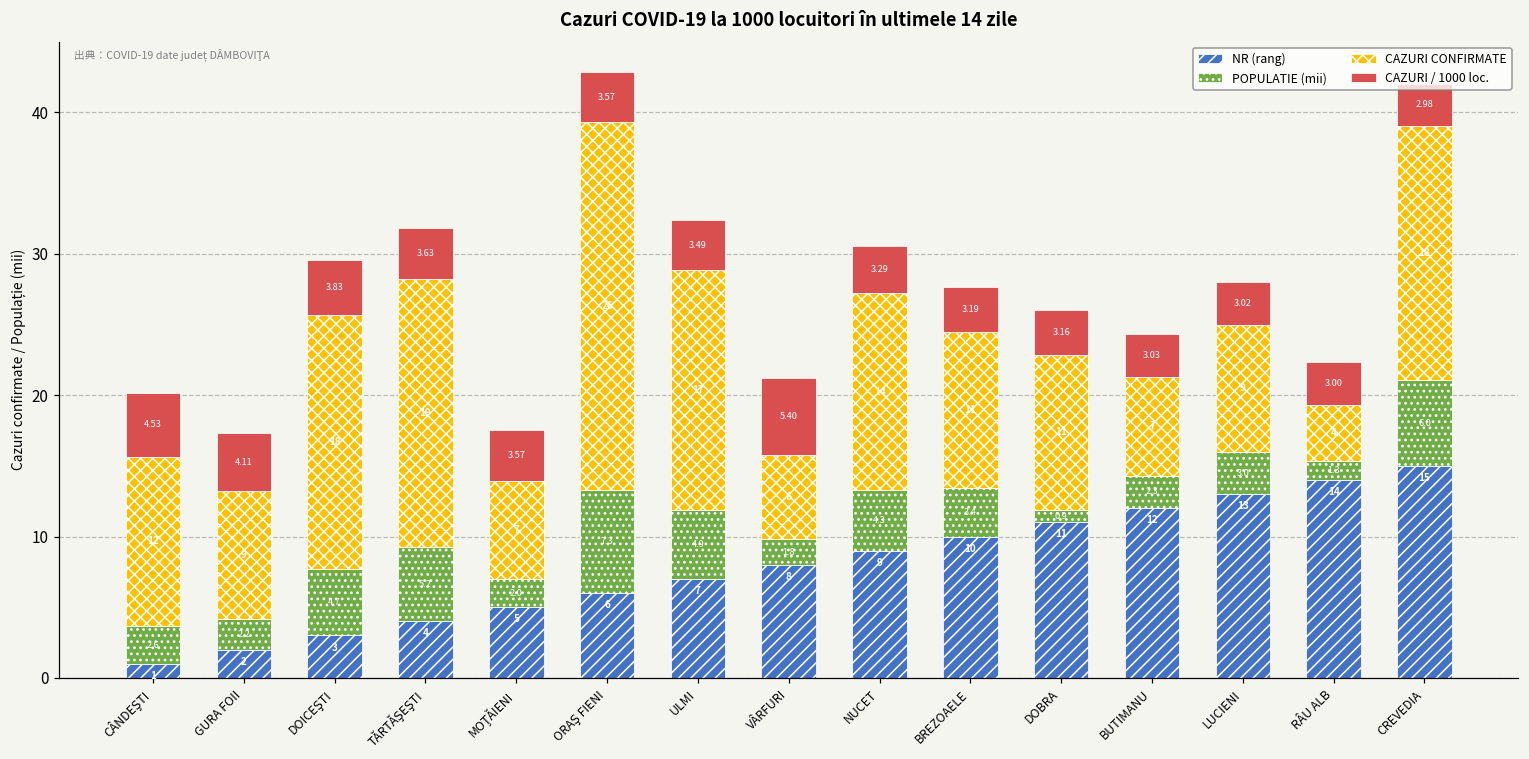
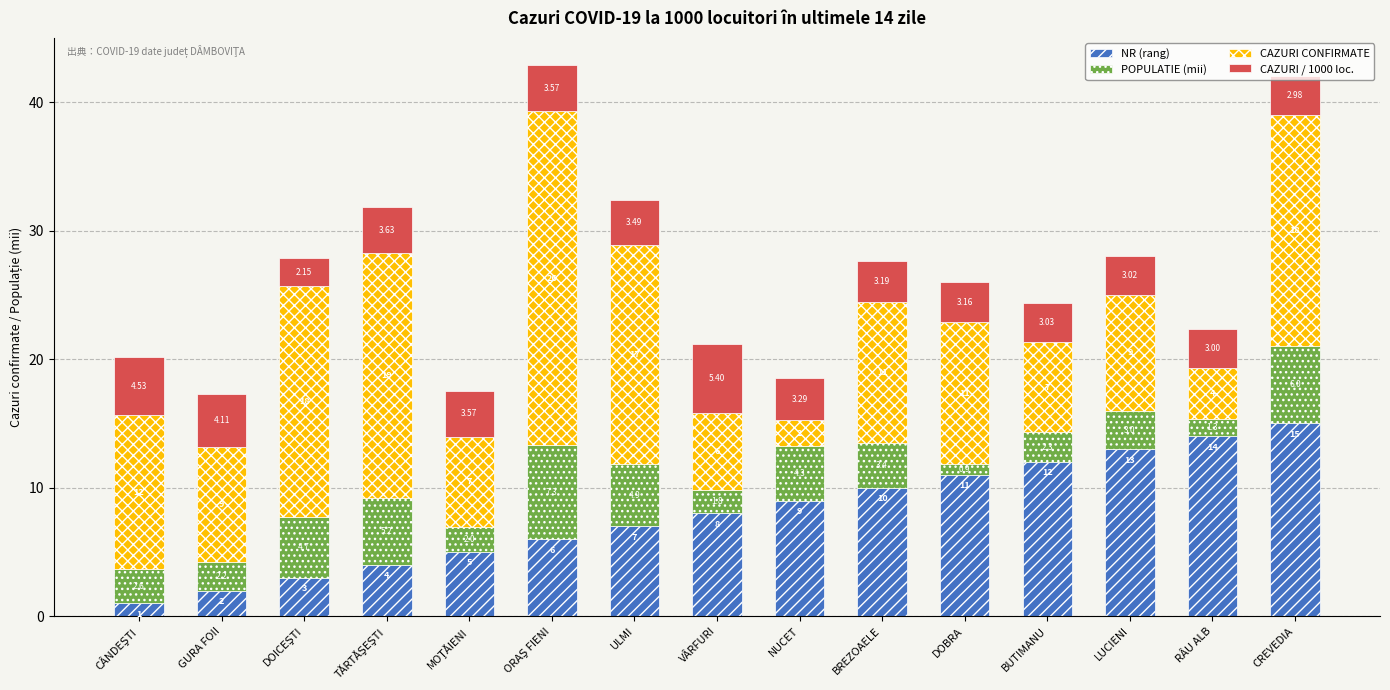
  {
    "NR (rang)": {
      "CÂNDEŞTI": 1,
      "GURA FOII": 2,
      "DOICEŞTI": 3,
      "TĂRTĂŞEŞTI": 4,
      "MOŢĂIENI": 5,
      "ORAŞ FIENI": 6,
      "ULMI": 7,
      "VÂRFURI": 8,
      "NUCET": 9,
      "BREZOAELE": 10,
      "DOBRA": 11,
      "BUTIMANU": 12,
      "LUCIENI": 13,
      "RÂU ALB": 14,
      "CREVEDIA": 15
    },
    "POPULATIE (mii)": {
      "CÂNDEŞTI": 2.6,
      "GURA FOII": 2.2,
      "DOICEŞTI": 4.7,
      "TĂRTĂŞEŞTI": 5.2,
      "MOŢĂIENI": 2.0,
      "ORAŞ FIENI": 7.3,
      "ULMI": 4.9,
      "VÂRFURI": 1.8,
      "NUCET": 4.3,
      "BREZOAELE": 3.4,
      "DOBRA": 0.9,
      "BUTIMANU": 2.3,
      "LUCIENI": 3.0,
      "RÂU ALB": 1.3,
      "CREVEDIA": 6.0
    },
    "CAZURI CONFIRMATE": {
      "CÂNDEŞTI": 12,
      "GURA FOII": 9,
      "DOICEŞTI": 18,
      "TĂRTĂŞEŞTI": 19,
      "MOŢĂIENI": 7,
      "ORAŞ FIENI": 26,
      "ULMI": 17,
      "VÂRFURI": 6,
-     "NUCET": 14,
+     "NUCET": 2,
      "BREZOAELE": 11,
      "DOBRA": 11,
      "BUTIMANU": 7,
      "LUCIENI": 9,
      "RÂU ALB": 4,
      "CREVEDIA": 18
    },
    "CAZURI / 1000 loc.": {
      "CÂNDEŞTI": 4.53,
      "GURA FOII": 4.11,
-     "DOICEŞTI": 3.83,
+     "DOICEŞTI": 2.15,
      "TĂRTĂŞEŞTI": 3.63,
      "MOŢĂIENI": 3.57,
      "ORAŞ FIENI": 3.57,
      "ULMI": 3.49,
      "VÂRFURI": 5.40,
      "NUCET": 3.29,
      "BREZOAELE": 3.19,
      "DOBRA": 3.16,
      "BUTIMANU": 3.03,
      "LUCIENI": 3.02,
      "RÂU ALB": 3.00
    }
  }
